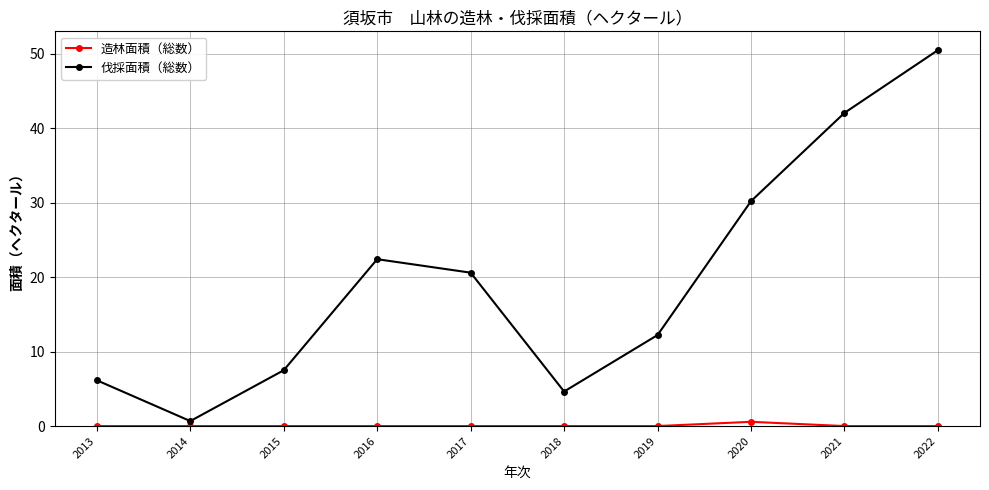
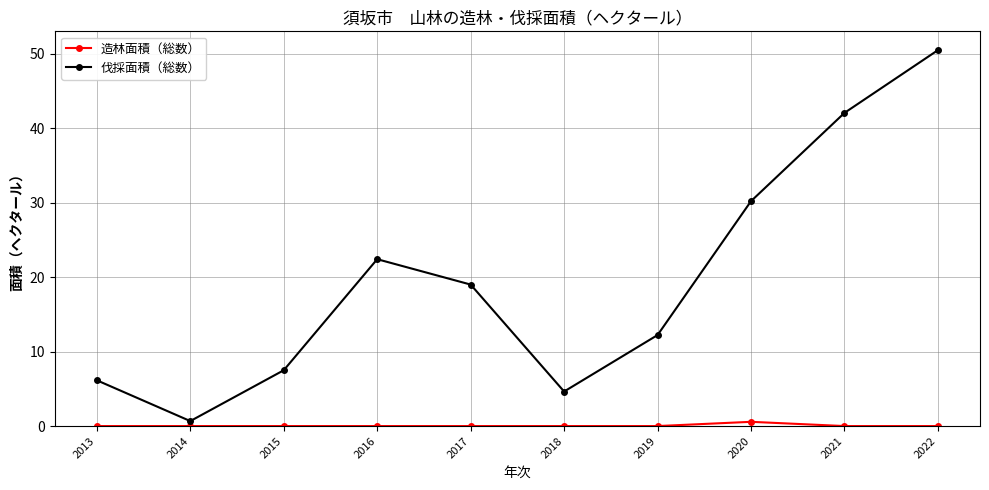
  {
    "造林面積（総数）": {
      "2013": 0,
      "2014": 0,
      "2015": 0,
      "2016": 0,
      "2017": 0,
      "2018": 0,
      "2019": 0,
      "2020": 1,
      "2021": 0,
      "2022": 0
    },
    "伐採面積（総数）": {
      "2013": 6,
      "2014": 1,
      "2015": 8,
      "2016": 22,
-     "2017": 21,
+     "2017": 19,
      "2018": 5,
      "2019": 12,
      "2020": 30,
      "2021": 42,
      "2022": 51
    }
  }
